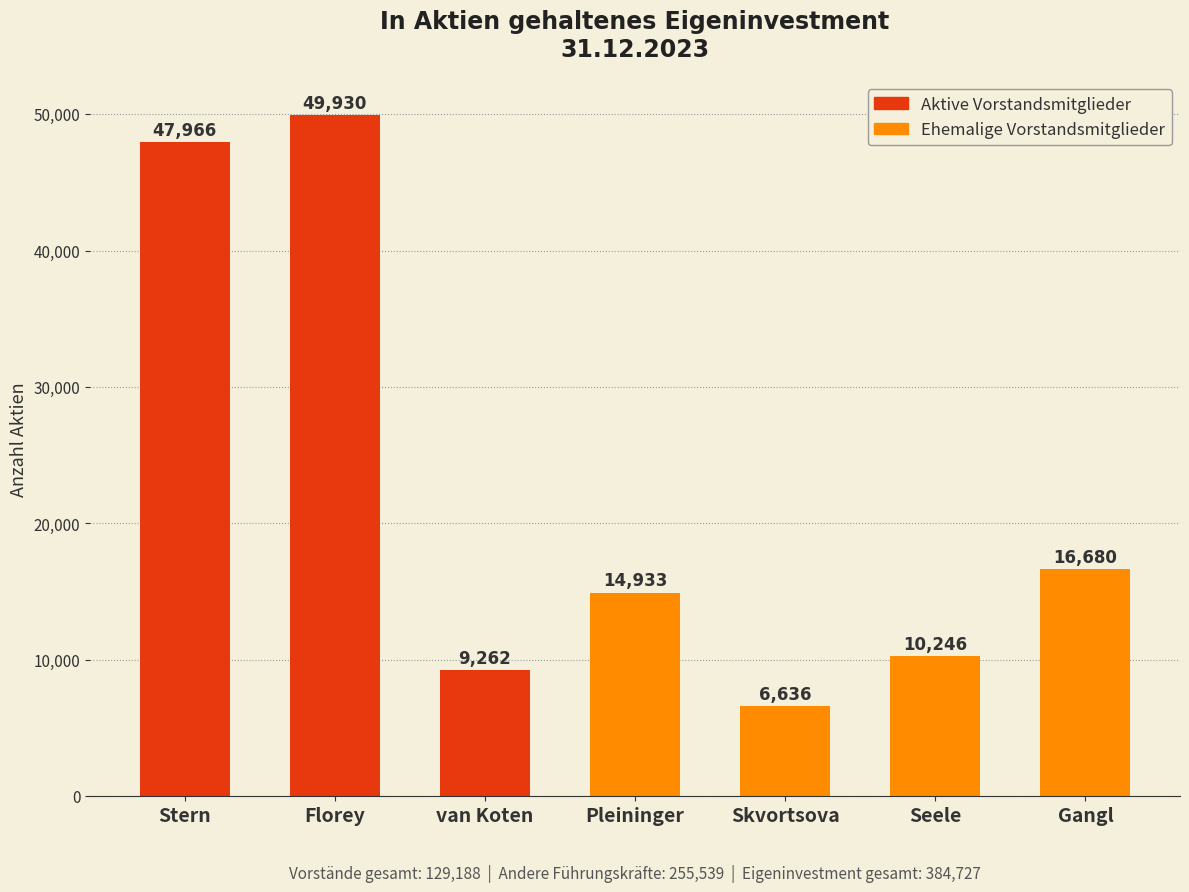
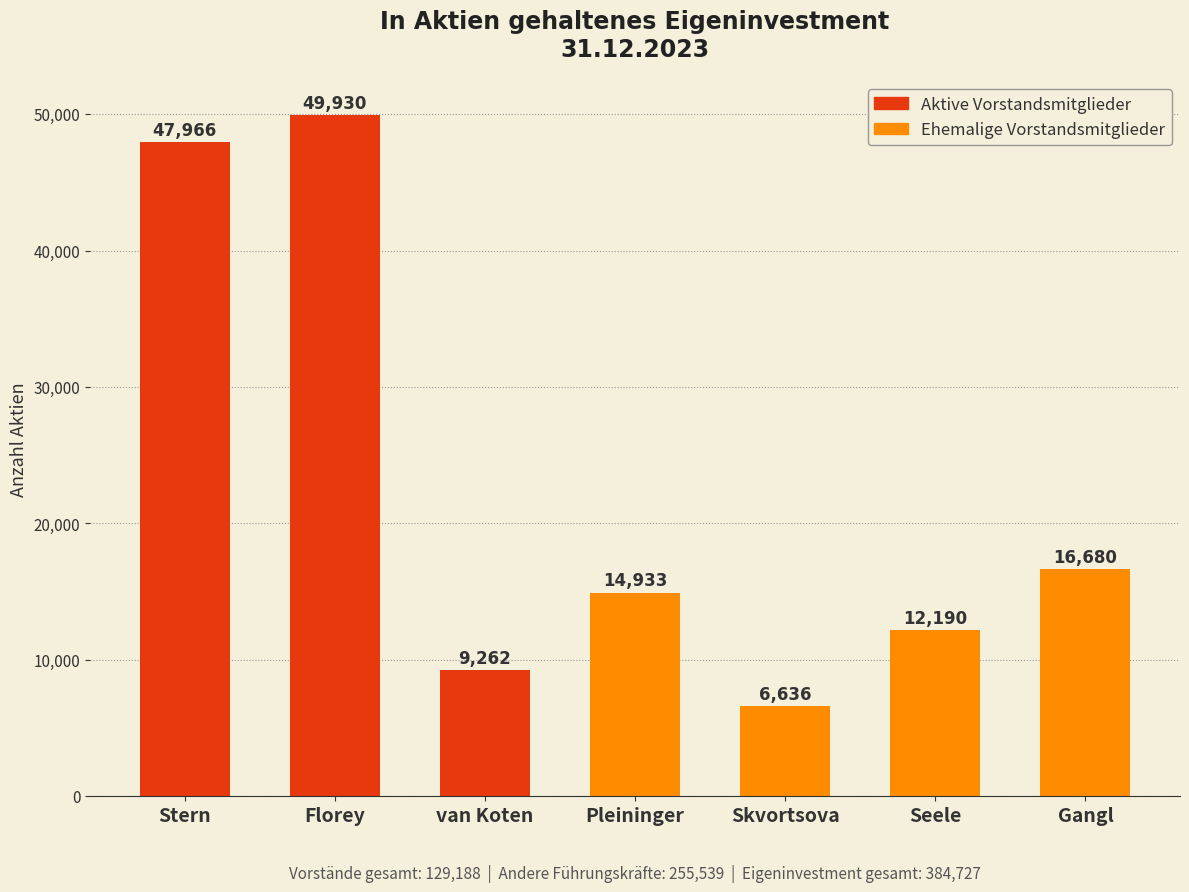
  {
    "Stern": "47,966",
    "Florey": "49,930",
    "van Koten": "9,262",
    "Pleininger": "14,933",
    "Skvortsova": "6,636",
-   "Seele": "10,246",
+   "Seele": "12,190",
    "Gangl": "16,680"
  }
